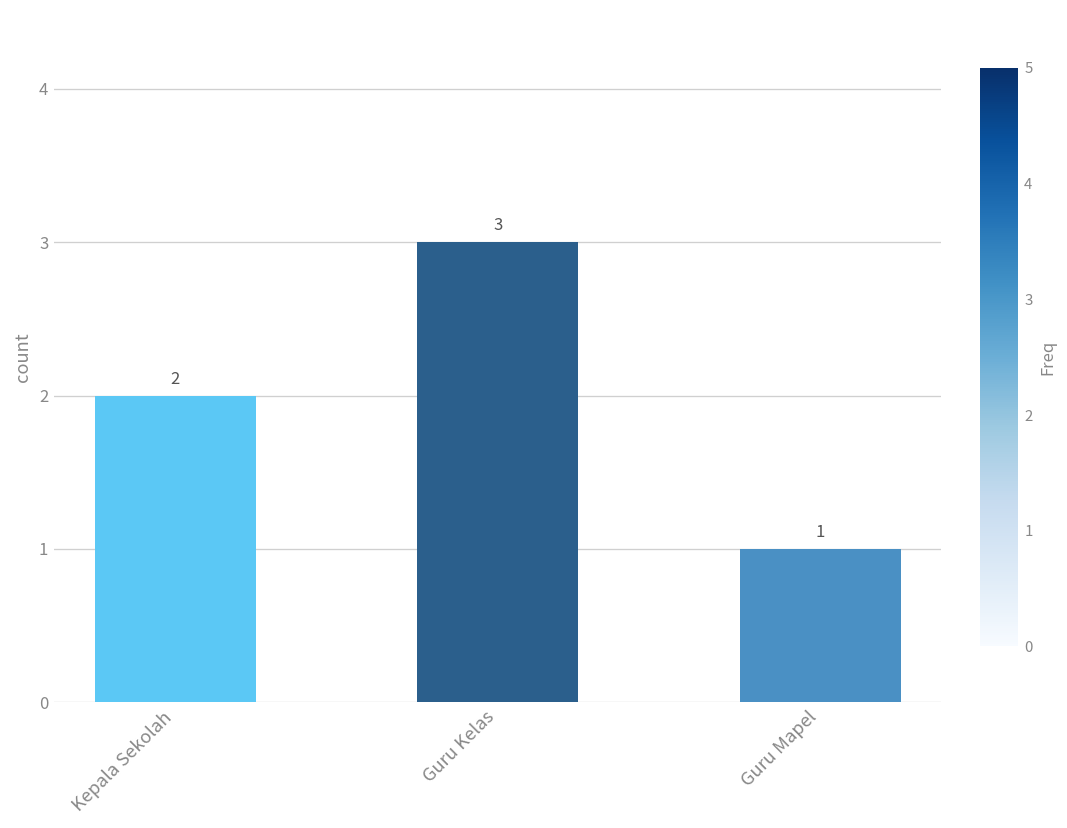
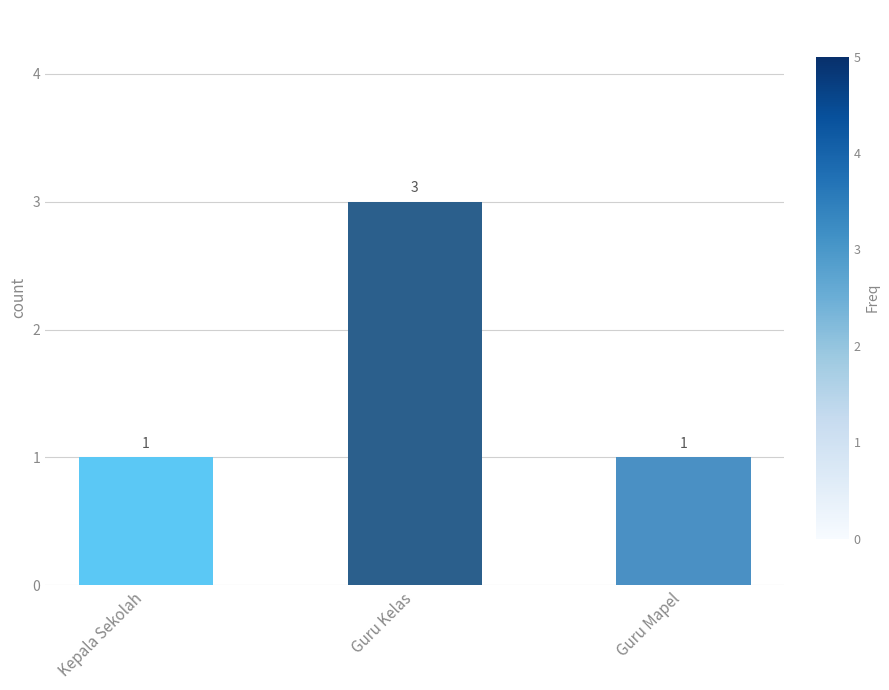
  {
-   "Kepala Sekolah": 2,
+   "Kepala Sekolah": 1,
    "Guru Kelas": 3,
    "Guru Mapel": 1
  }
